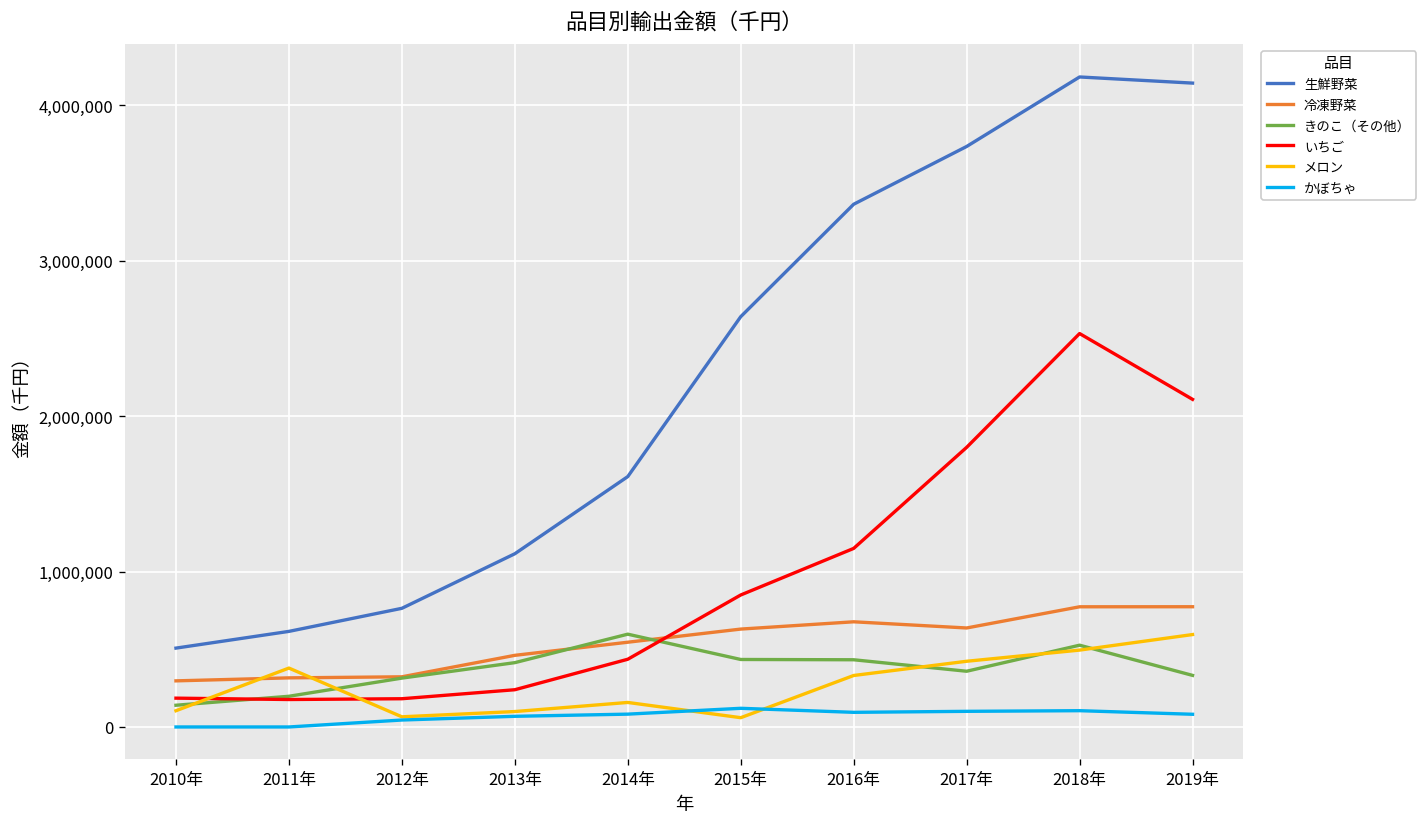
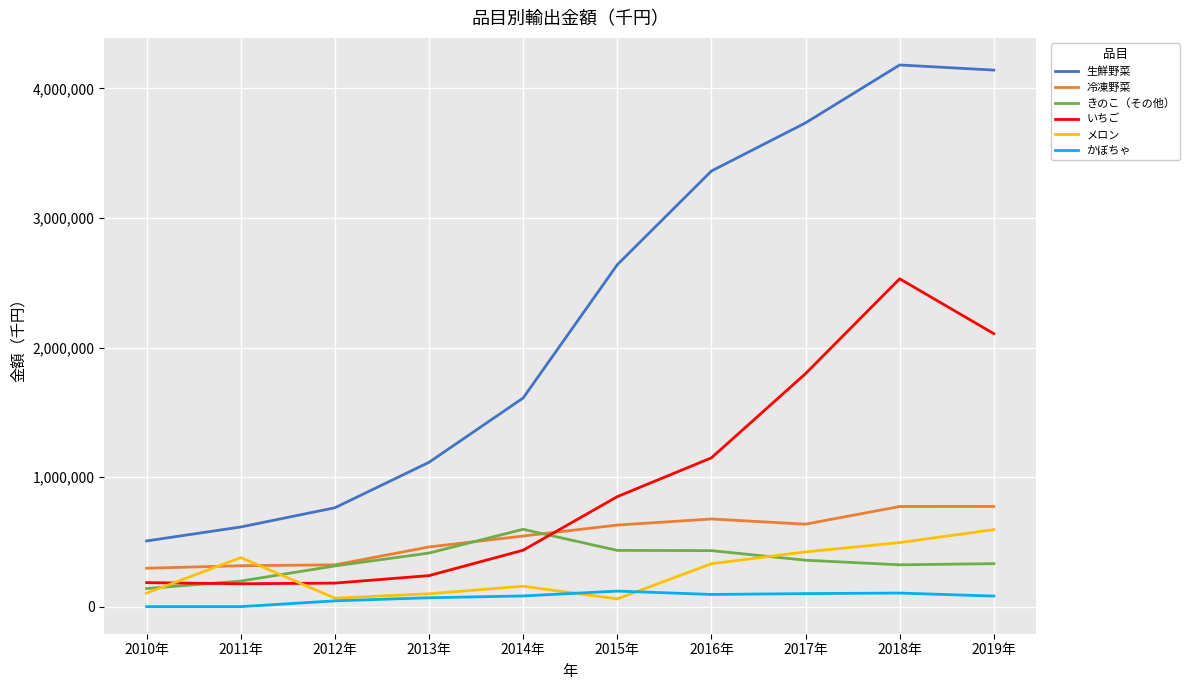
  {
    "生鮮野菜": {
      "2010年": "510,000",
      "2011年": "610,000",
      "2012年": "760,000",
      "2013年": "1,110,000",
      "2014年": "1,610,000",
      "2015年": "2,640,000",
      "2016年": "3,360,000",
      "2017年": "3,730,000",
      "2018年": "4,180,000",
      "2019年": "4,140,000"
    },
    "冷凍野菜": {
      "2010年": "300,000",
      "2011年": "320,000",
      "2013年": "460,000",
      "2014年": "550,000",
      "2015年": "630,000",
      "2016年": "680,000",
      "2017年": "640,000",
      "2018年": "770,000",
      "2019年": "770,000"
    },
    "きのこ（その他）": {
      "2010年": "140,000",
      "2011年": "200,000",
      "2013年": "410,000",
      "2014年": "600,000",
      "2015年": "430,000",
      "2016年": "430,000",
      "2017年": "360,000",
-     "2018年": "530,000",
+     "2018年": "320,000",
      "2019年": "330,000"
    },
    "いちご": {
      "2010年": "190,000",
      "2011年": "180,000",
      "2012年": "180,000",
      "2013年": "240,000",
      "2014年": "440,000",
      "2015年": "850,000",
      "2016年": "1,150,000",
      "2017年": "1,800,000",
      "2018年": "2,530,000",
      "2019年": "2,110,000"
    },
    "メロン": {
      "2010年": "100,000",
      "2011年": "380,000",
      "2012年": "70,000",
      "2013年": "100,000",
      "2014年": "160,000",
      "2015年": "60,000",
      "2016年": "330,000",
      "2017年": "420,000",
      "2018年": "490,000",
      "2019年": "590,000"
    },
    "かぼちゃ": {
      "2010年": "0",
      "2011年": "0",
      "2012年": "40,000",
      "2013年": "70,000",
      "2014年": "80,000",
      "2015年": "120,000",
      "2016年": "90,000",
      "2017年": "100,000",
      "2018年": "100,000",
      "2019年": "80,000"
    }
  }
